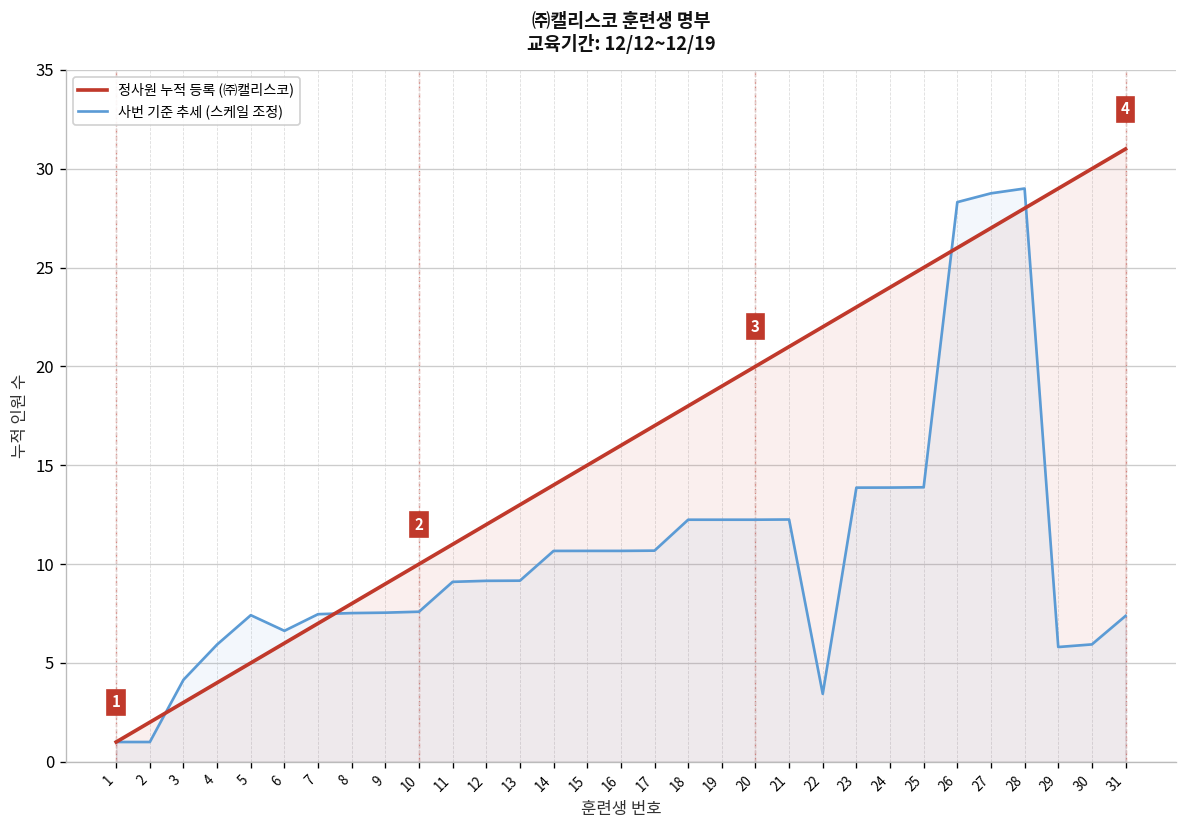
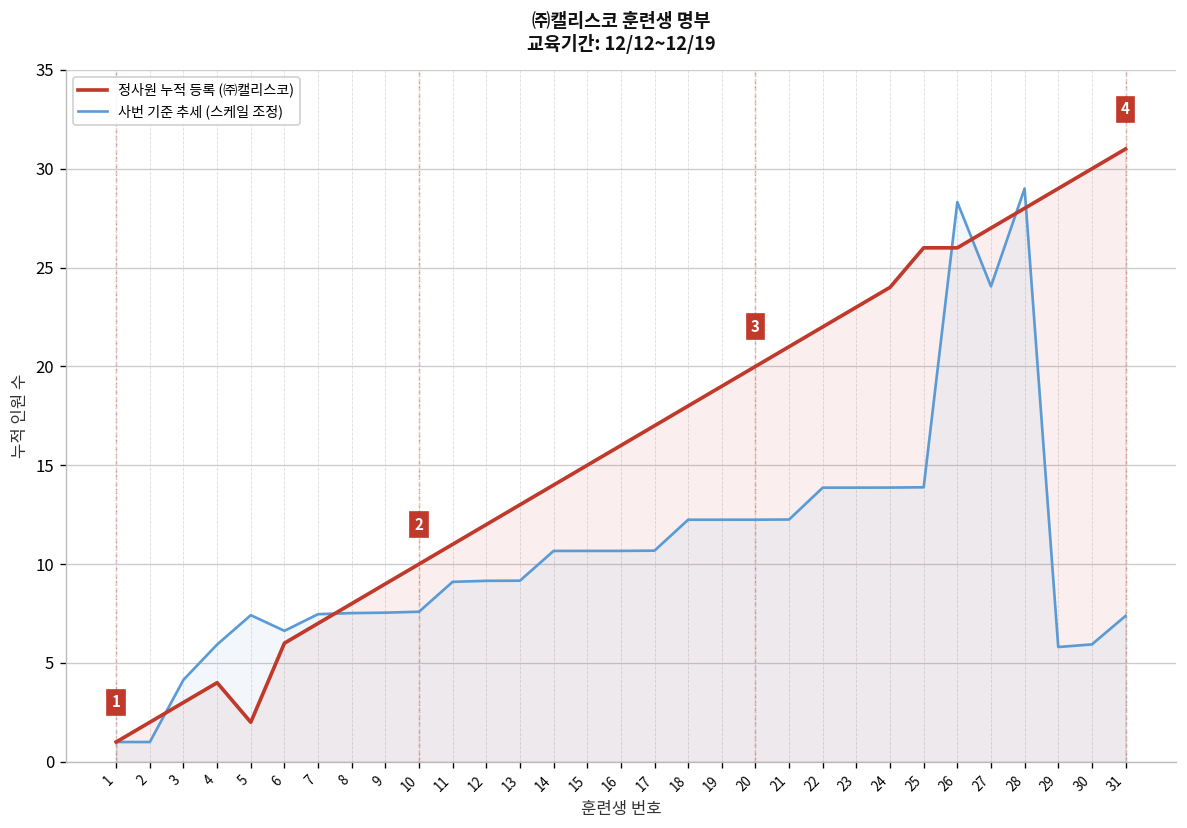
  {
    "정사원 누적 등록 (㈜캘리스코)": {
      "2": 2,
      "3": 3,
      "4": 4,
-     "5": 5,
+     "5": 2,
      "6": 6,
      "7": 7,
      "8": 8,
      "9": 9,
      "10": 10,
      "11": 11,
      "12": 12,
      "13": 13,
      "14": 14,
      "15": 15,
      "16": 16,
      "17": 17,
      "18": 18,
      "19": 19,
      "20": 20,
      "21": 21,
      "22": 22,
      "23": 23,
      "24": 24,
-     "25": 25,
+     "25": 26,
      "26": 26,
      "27": 27,
      "28": 28,
      "29": 29,
      "30": 30,
      "31": 31
    },
    "사번 기준 추세 (스케일 조정)": {
      "2": 1.0,
      "3": 4.1,
      "4": 5.9,
      "5": 7.4,
      "6": 6.6,
      "7": 7.5,
      "8": 7.5,
      "9": 7.5,
      "10": 7.6,
      "11": 9.1,
      "12": 9.2,
      "13": 9.2,
      "14": 10.7,
      "15": 10.7,
      "16": 10.7,
      "17": 10.7,
      "18": 12.2,
      "19": 12.2,
      "20": 12.2,
      "21": 12.3,
-     "22": 3.4,
+     "22": 13.9,
      "23": 13.9,
      "24": 13.9,
      "25": 13.9,
      "26": 28.3,
-     "27": 28.8,
+     "27": 24.0,
      "28": 29.0,
      "29": 5.8,
      "30": 5.9,
      "31": 7.4
    }
  }
